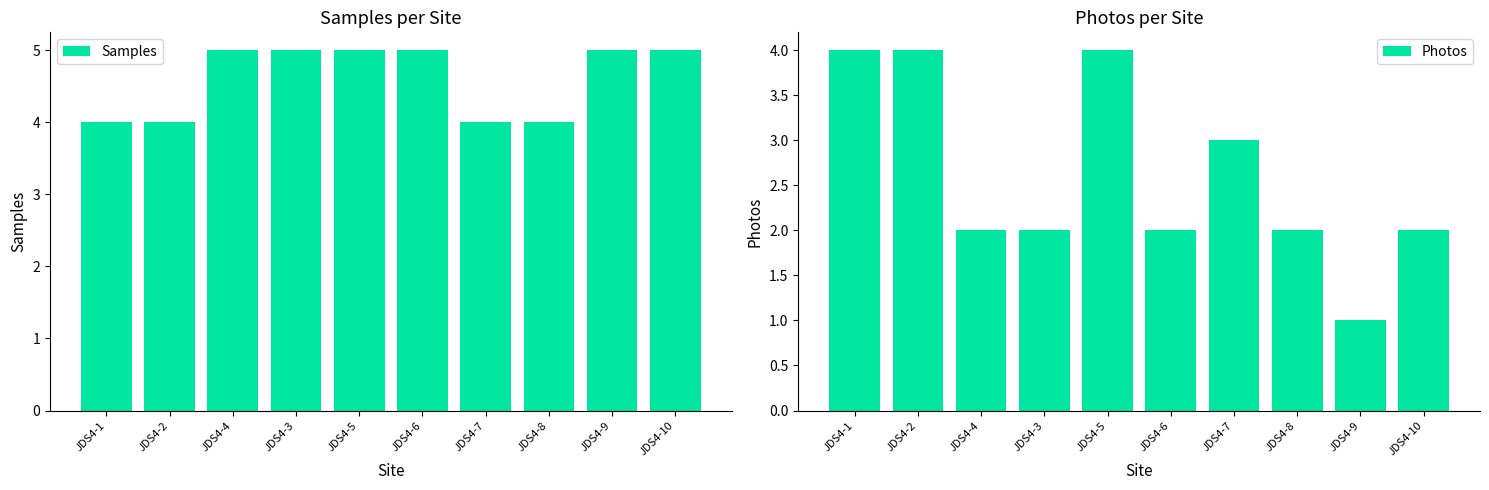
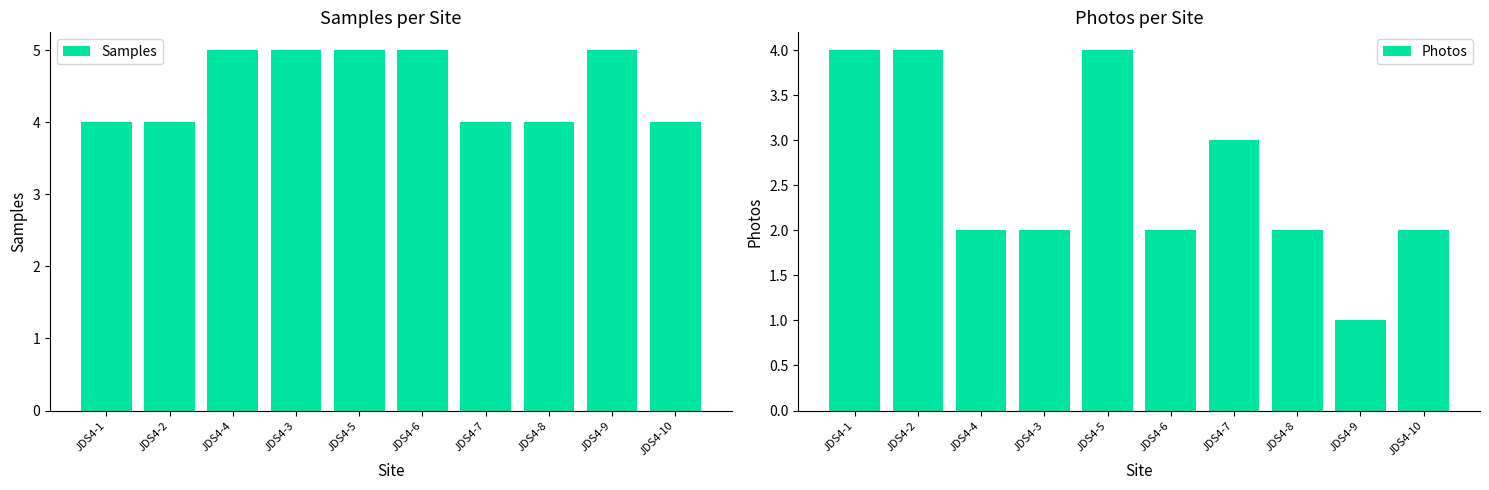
  {
    "Samples per Site": {
      "JDS4-1": 4,
      "JDS4-2": 4,
      "JDS4-4": 5,
      "JDS4-3": 5,
      "JDS4-5": 5,
      "JDS4-6": 5,
      "JDS4-7": 4,
      "JDS4-8": 4,
      "JDS4-9": 5,
-     "JDS4-10": 5
+     "JDS4-10": 4
    },
    "Photos per Site": {
      "JDS4-1": 4.0,
      "JDS4-2": 4.0,
      "JDS4-4": 2.0,
      "JDS4-3": 2.0,
      "JDS4-5": 4.0,
      "JDS4-6": 2.0,
      "JDS4-7": 3.0,
      "JDS4-8": 2.0,
      "JDS4-9": 1.0,
      "JDS4-10": 2.0
    }
  }
